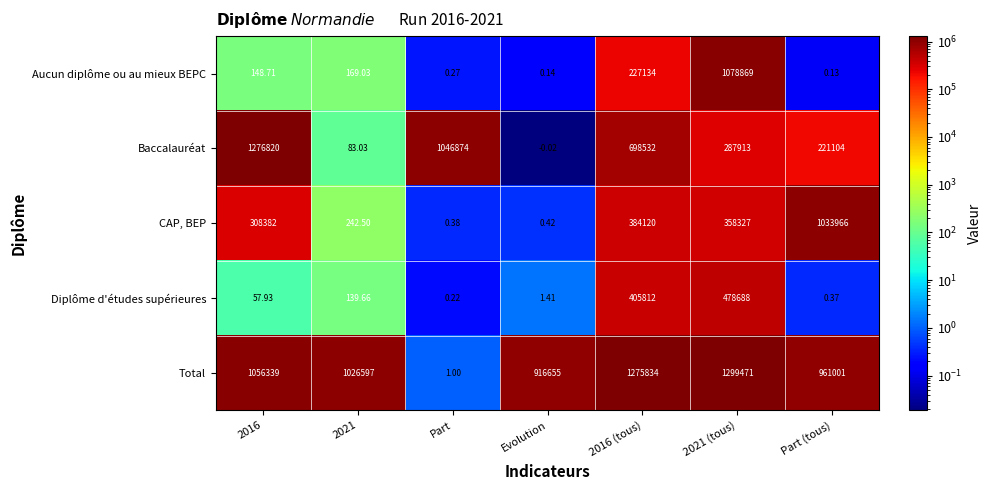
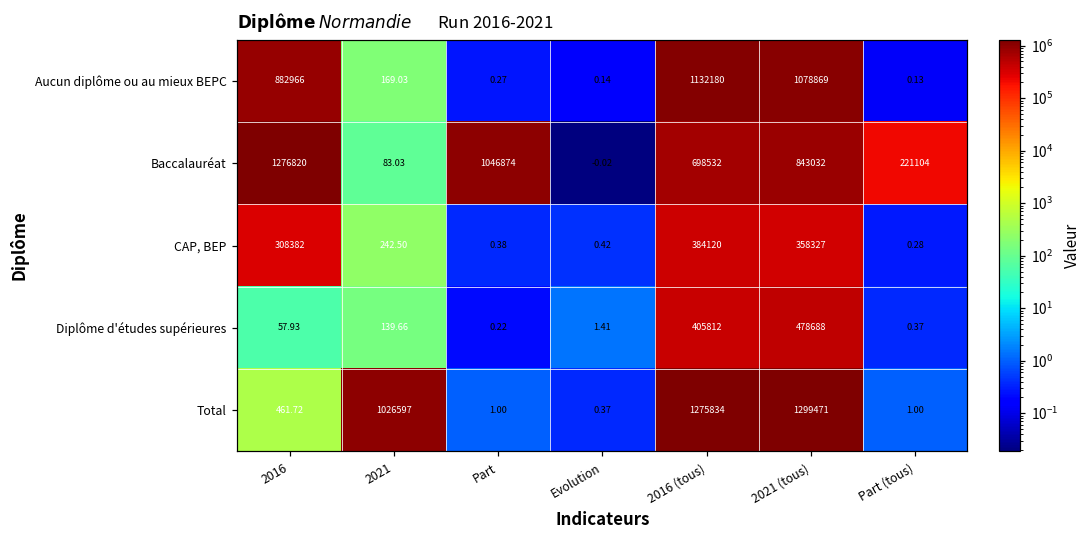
  {
    "Aucun diplôme ou au mieux BEPC": {
-     "2016": 148.71,
+     "2016": 882966,
      "2021": 169.03,
      "Part": 0.27,
      "Evolution": 0.14,
-     "2016 (tous)": 227134,
+     "2016 (tous)": 1132180,
      "2021 (tous)": 1078869,
      "Part (tous)": 0.13
    },
    "Baccalauréat": {
      "2016": 1276820,
      "2021": 83.03,
      "Part": 1046874,
      "Evolution": -0.02,
      "2016 (tous)": 698532,
-     "2021 (tous)": 287913,
+     "2021 (tous)": 843032,
      "Part (tous)": 221104
    },
    "CAP, BEP": {
      "2016": 308382,
      "2021": 242.50,
      "Part": 0.38,
      "Evolution": 0.42,
      "2016 (tous)": 384120,
      "2021 (tous)": 358327,
-     "Part (tous)": 1033966
+     "Part (tous)": 0.28
    },
    "Diplôme d'études supérieures": {
      "2016": 57.93,
      "2021": 139.66,
      "Part": 0.22,
      "Evolution": 1.41,
      "2016 (tous)": 405812,
      "2021 (tous)": 478688,
      "Part (tous)": 0.37
    },
    "Total": {
-     "2016": 1056339,
+     "2016": 461.72,
      "2021": 1026597,
      "Part": 1.00,
-     "Evolution": 916655,
+     "Evolution": 0.37,
      "2016 (tous)": 1275834,
      "2021 (tous)": 1299471,
-     "Part (tous)": 961001
+     "Part (tous)": 1.00
    }
  }
